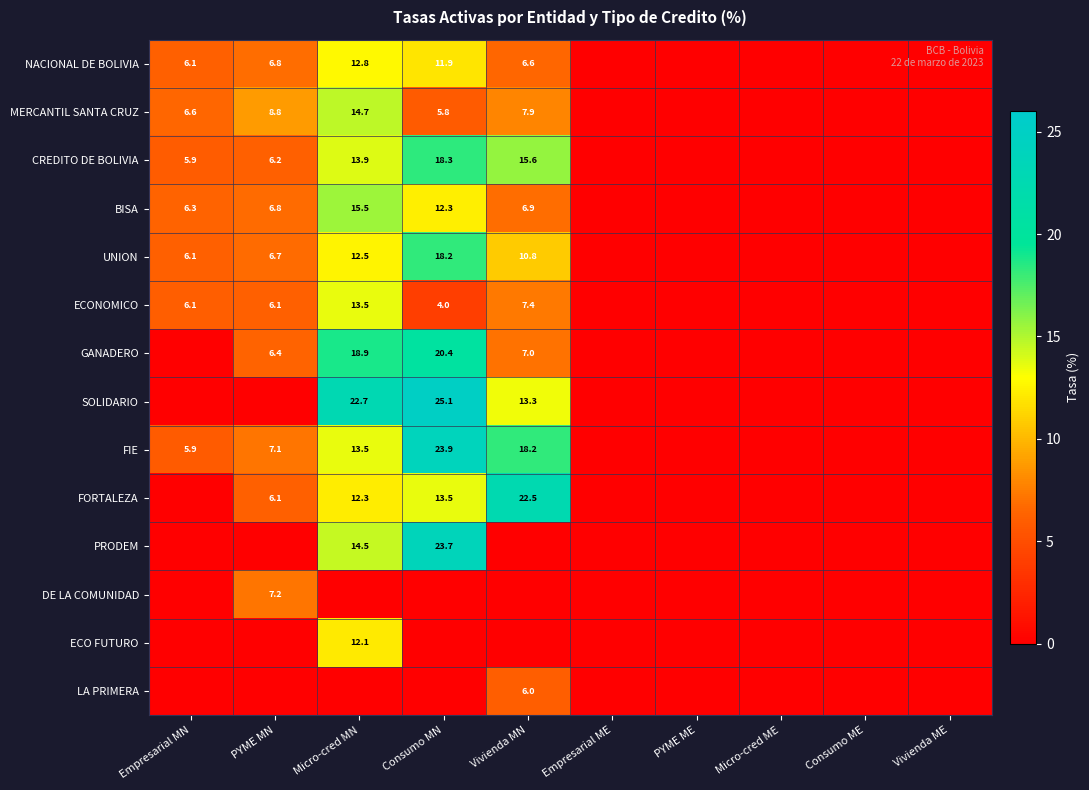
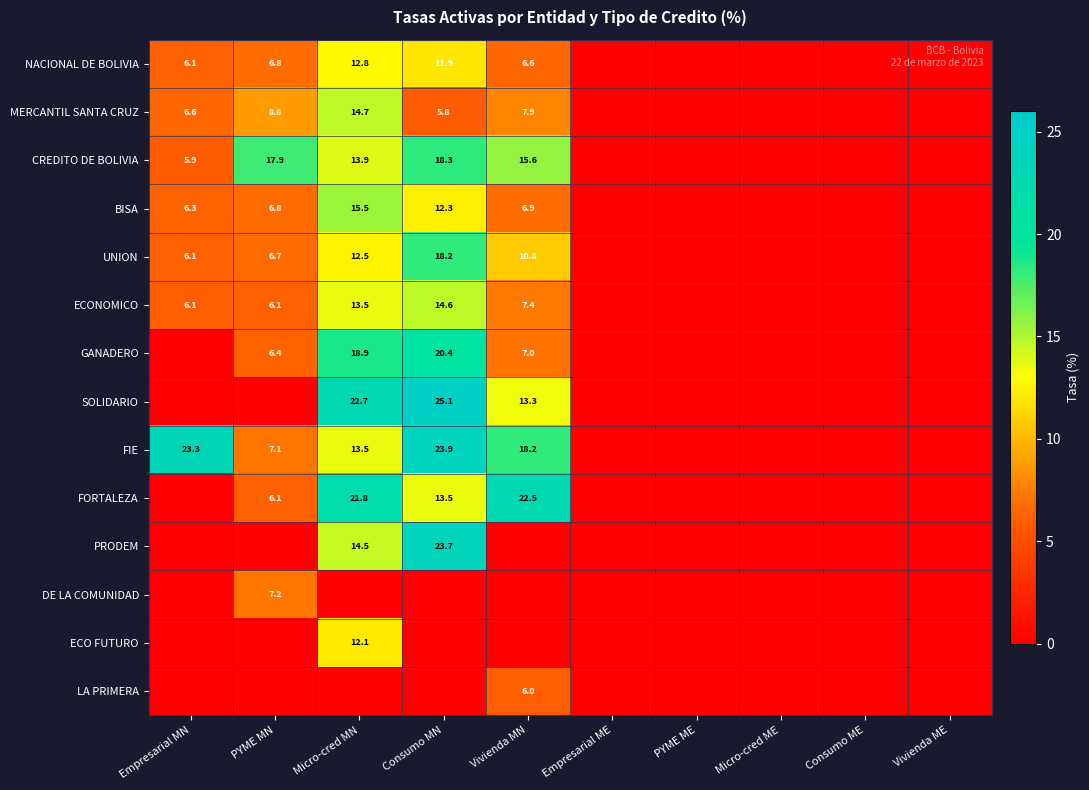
  {
    "NACIONAL DE BOLIVIA": {
      "Empresarial MN": 6.1,
      "PYME MN": 6.8,
      "Micro-cred MN": 12.8,
      "Consumo MN": 11.9,
      "Vivienda MN": 6.6
    },
    "MERCANTIL SANTA CRUZ": {
      "Empresarial MN": 6.6,
      "PYME MN": 8.8,
      "Micro-cred MN": 14.7,
      "Consumo MN": 5.8,
      "Vivienda MN": 7.9
    },
    "CREDITO DE BOLIVIA": {
      "Empresarial MN": 5.9,
-     "PYME MN": 6.2,
+     "PYME MN": 17.9,
      "Micro-cred MN": 13.9,
      "Consumo MN": 18.3,
      "Vivienda MN": 15.6
    },
    "BISA": {
      "Empresarial MN": 6.3,
      "PYME MN": 6.8,
      "Micro-cred MN": 15.5,
      "Consumo MN": 12.3,
      "Vivienda MN": 6.9
    },
    "UNION": {
      "Empresarial MN": 6.1,
      "PYME MN": 6.7,
      "Micro-cred MN": 12.5,
      "Consumo MN": 18.2,
      "Vivienda MN": 10.8
    },
    "ECONOMICO": {
      "Empresarial MN": 6.1,
      "PYME MN": 6.1,
      "Micro-cred MN": 13.5,
-     "Consumo MN": 4.0,
+     "Consumo MN": 14.6,
      "Vivienda MN": 7.4
    },
    "GANADERO": {
      "PYME MN": 6.4,
      "Micro-cred MN": 18.9,
      "Consumo MN": 20.4,
      "Vivienda MN": 7.0
    },
    "SOLIDARIO": {
      "Micro-cred MN": 22.7,
      "Consumo MN": 25.1,
      "Vivienda MN": 13.3
    },
    "FIE": {
-     "Empresarial MN": 5.9,
+     "Empresarial MN": 23.3,
      "PYME MN": 7.1,
      "Micro-cred MN": 13.5,
      "Consumo MN": 23.9,
      "Vivienda MN": 18.2
    },
    "FORTALEZA": {
      "PYME MN": 6.1,
-     "Micro-cred MN": 12.3,
+     "Micro-cred MN": 21.8,
      "Consumo MN": 13.5,
      "Vivienda MN": 22.5
    },
    "PRODEM": {
      "Micro-cred MN": 14.5,
      "Consumo MN": 23.7
    },
    "DE LA COMUNIDAD": {
      "PYME MN": 7.2
    },
    "ECO FUTURO": {
      "Micro-cred MN": 12.1
    },
    "LA PRIMERA": {
      "Vivienda MN": 6.0
    }
  }
